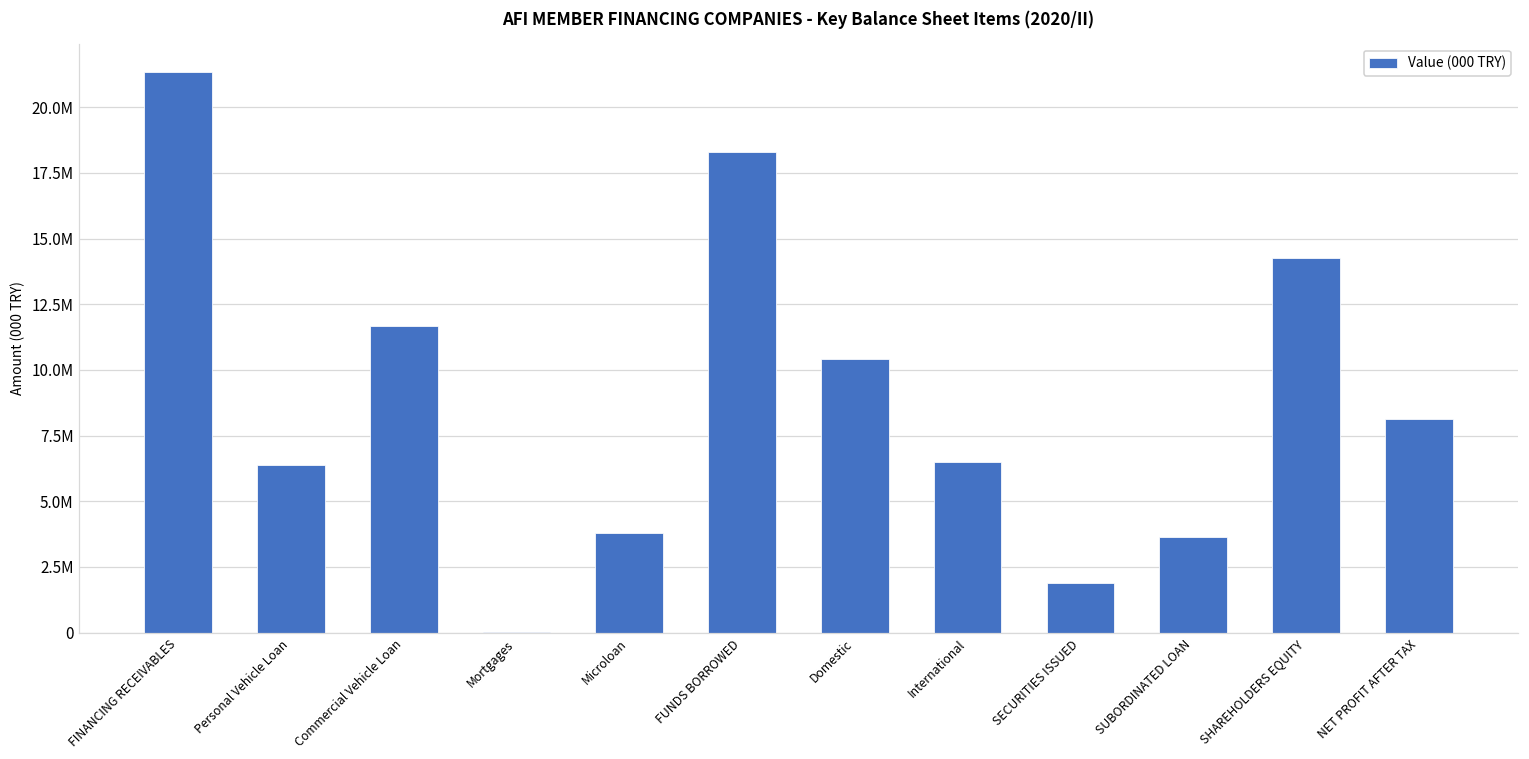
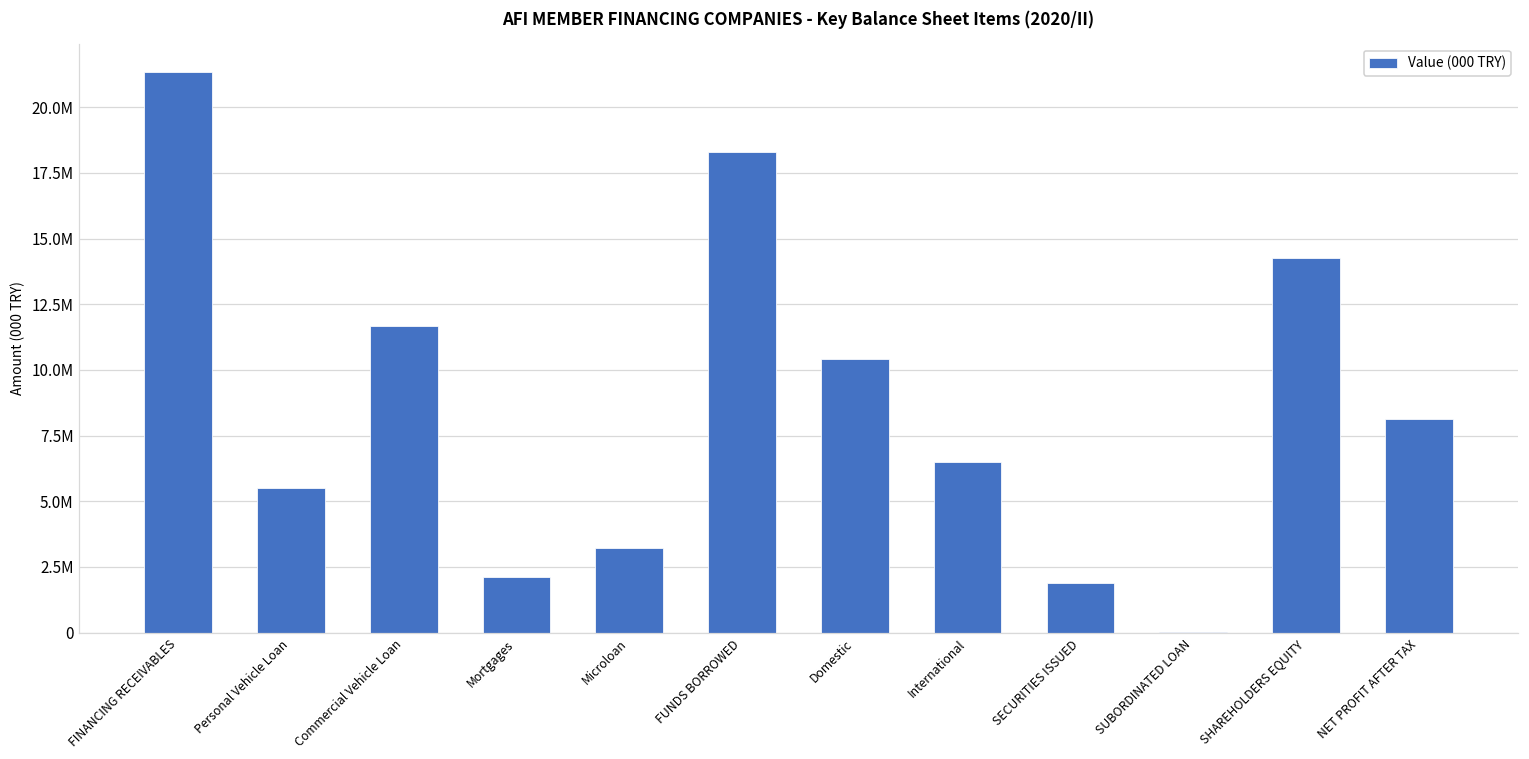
  {
    "FINANCING RECEIVABLES": 21300000,
-   "Personal Vehicle Loan": 6400000,
+   "Personal Vehicle Loan": 5500000,
    "Commercial Vehicle Loan": 11700000,
-   "Mortgages": 0,
-   "Microloan": 3800000,
+   "Mortgages": 2100000,
+   "Microloan": 3200000,
    "FUNDS BORROWED": 18300000,
    "Domestic": 10400000,
    "International": 6500000,
    "SECURITIES ISSUED": 1900000,
-   "SUBORDINATED LOAN": 3600000,
+   "SUBORDINATED LOAN": 0,
    "SHAREHOLDERS EQUITY": 14200000,
    "NET PROFIT AFTER TAX": 8100000
  }
